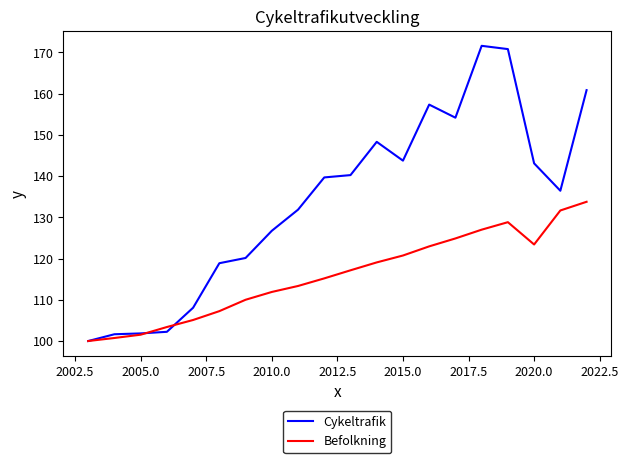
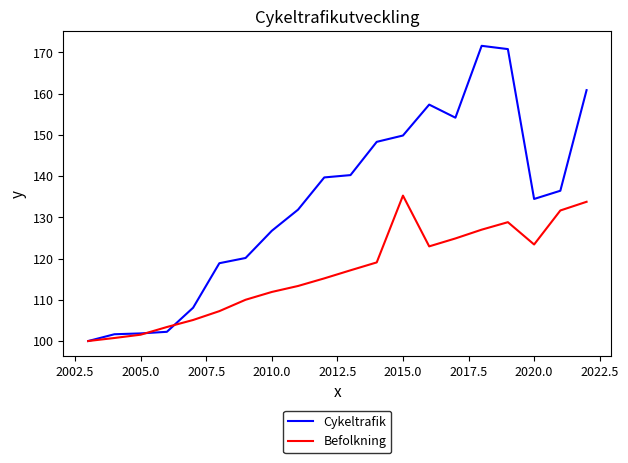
  {
    "Cykeltrafik": {
      "2010.0": 127,
-     "2015.0": 144,
-     "2020.0": 143
+     "2015.0": 150,
+     "2020.0": 134
    },
    "Befolkning": {
      "2010.0": 112,
-     "2015.0": 121,
+     "2015.0": 135,
      "2020.0": 123
    }
  }
